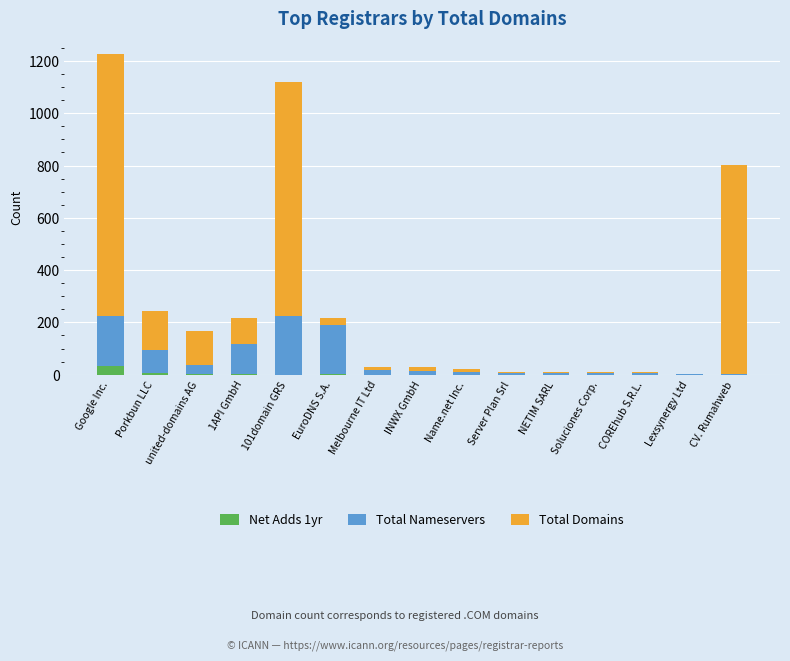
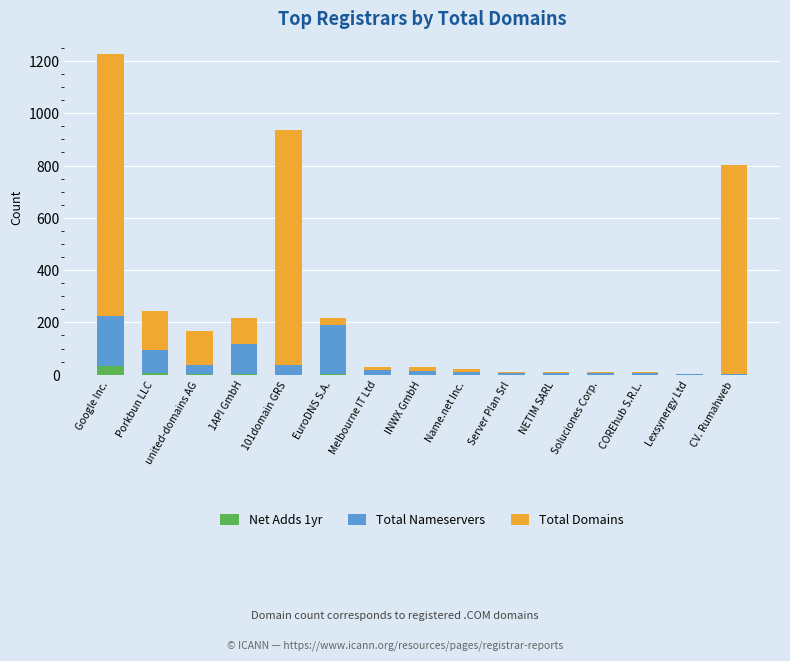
  {
    "Net Adds 1yr": {
      "Google Inc.": 30,
      "101domain GRS": 0,
      "Melbourne IT Ltd": 0,
      "INWX GmbH": 0,
      "Name.net Inc.": 0,
      "Server Plan Srl": 0,
      "NETIM SARL": 0,
      "Soluciones Corp.": 0,
      "COREhub S.R.L.": 0,
      "Lexsynergy Ltd": 0,
      "CV. Rumahweb": 0
    },
    "Total Nameservers": {
      "Google Inc.": 190,
      "Porkbun LLC": 90,
      "united-domains AG": 30,
      "1API GmbH": 120,
-     "101domain GRS": 220,
+     "101domain GRS": 40,
      "EuroDNS S.A.": 190,
      "Melbourne IT Ltd": 20,
      "INWX GmbH": 20,
      "Name.net Inc.": 10
    },
    "Total Domains": {
      "Google Inc.": 1000,
      "Porkbun LLC": 150,
      "united-domains AG": 130,
      "1API GmbH": 100,
      "101domain GRS": 900,
      "EuroDNS S.A.": 30,
      "Melbourne IT Ltd": 10,
      "INWX GmbH": 10,
      "Name.net Inc.": 10,
      "CV. Rumahweb": 800
    }
  }
